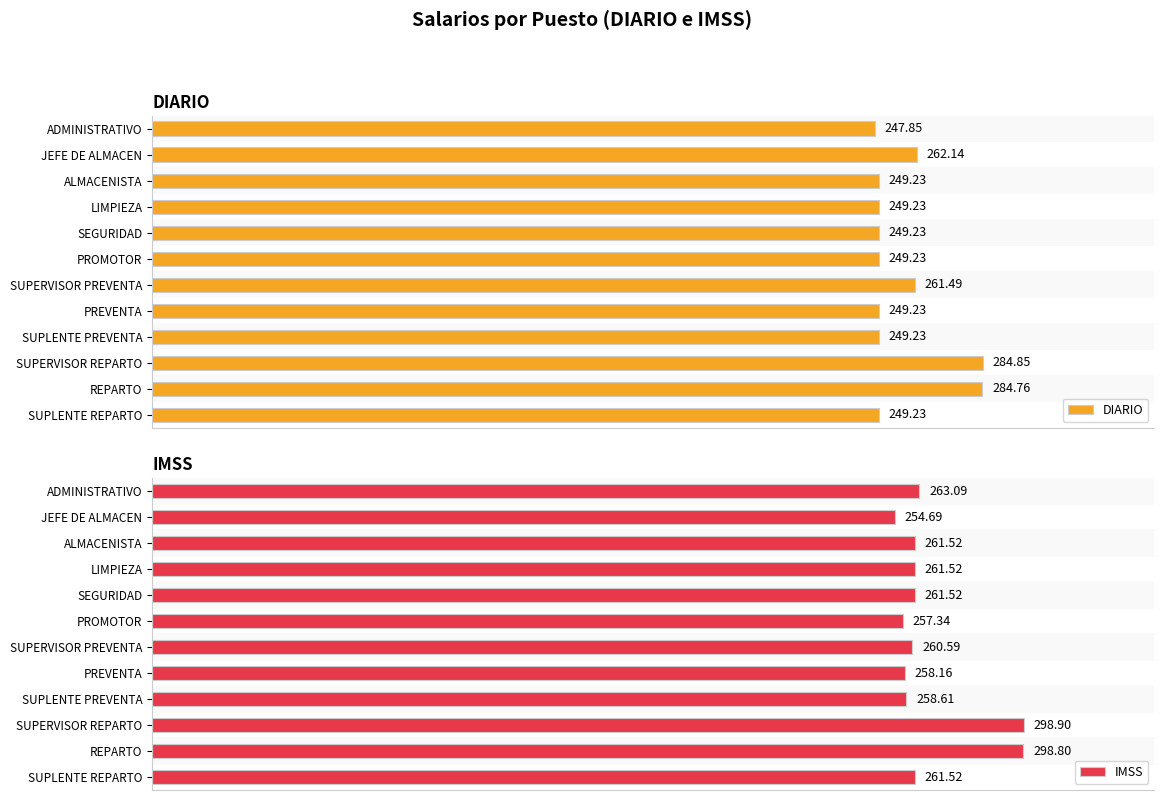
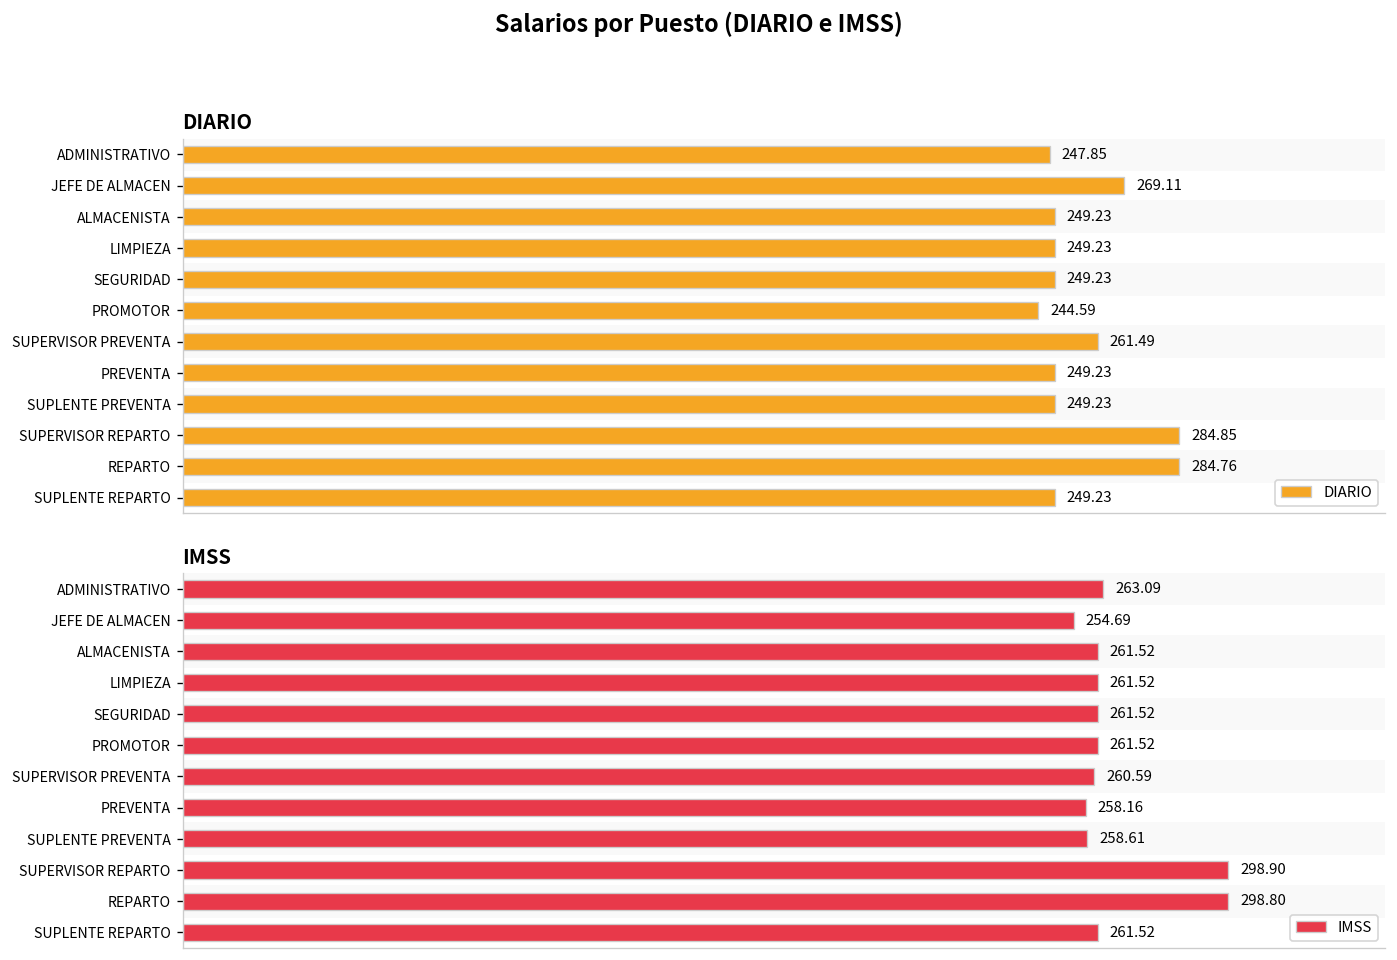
  {
    "DIARIO": {
      "ADMINISTRATIVO": 247.85,
-     "JEFE DE ALMACEN": 262.14,
+     "JEFE DE ALMACEN": 269.11,
      "ALMACENISTA": 249.23,
      "LIMPIEZA": 249.23,
      "SEGURIDAD": 249.23,
-     "PROMOTOR": 249.23,
+     "PROMOTOR": 244.59,
      "SUPERVISOR PREVENTA": 261.49,
      "PREVENTA": 249.23,
      "SUPLENTE PREVENTA": 249.23,
      "SUPERVISOR REPARTO": 284.85,
      "REPARTO": 284.76,
      "SUPLENTE REPARTO": 249.23
    },
    "IMSS": {
      "ADMINISTRATIVO": 263.09,
      "JEFE DE ALMACEN": 254.69,
      "ALMACENISTA": 261.52,
      "LIMPIEZA": 261.52,
      "SEGURIDAD": 261.52,
-     "PROMOTOR": 257.34,
+     "PROMOTOR": 261.52,
      "SUPERVISOR PREVENTA": 260.59,
      "PREVENTA": 258.16,
      "SUPLENTE PREVENTA": 258.61,
      "SUPERVISOR REPARTO": 298.90,
      "REPARTO": 298.80,
      "SUPLENTE REPARTO": 261.52
    }
  }
